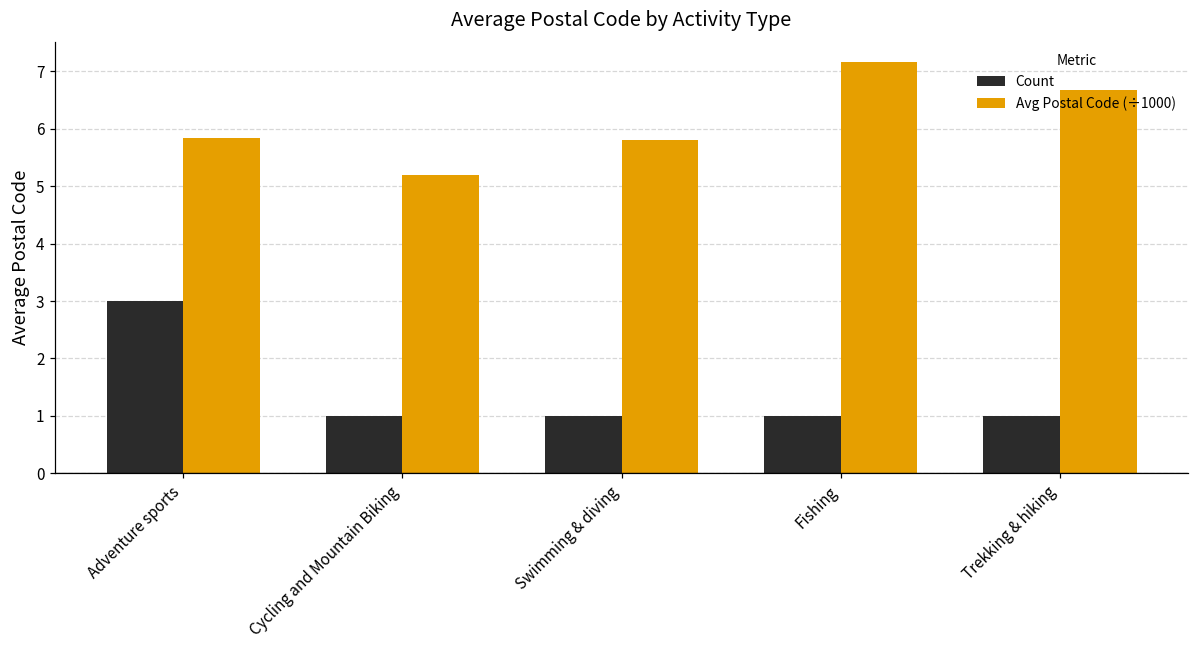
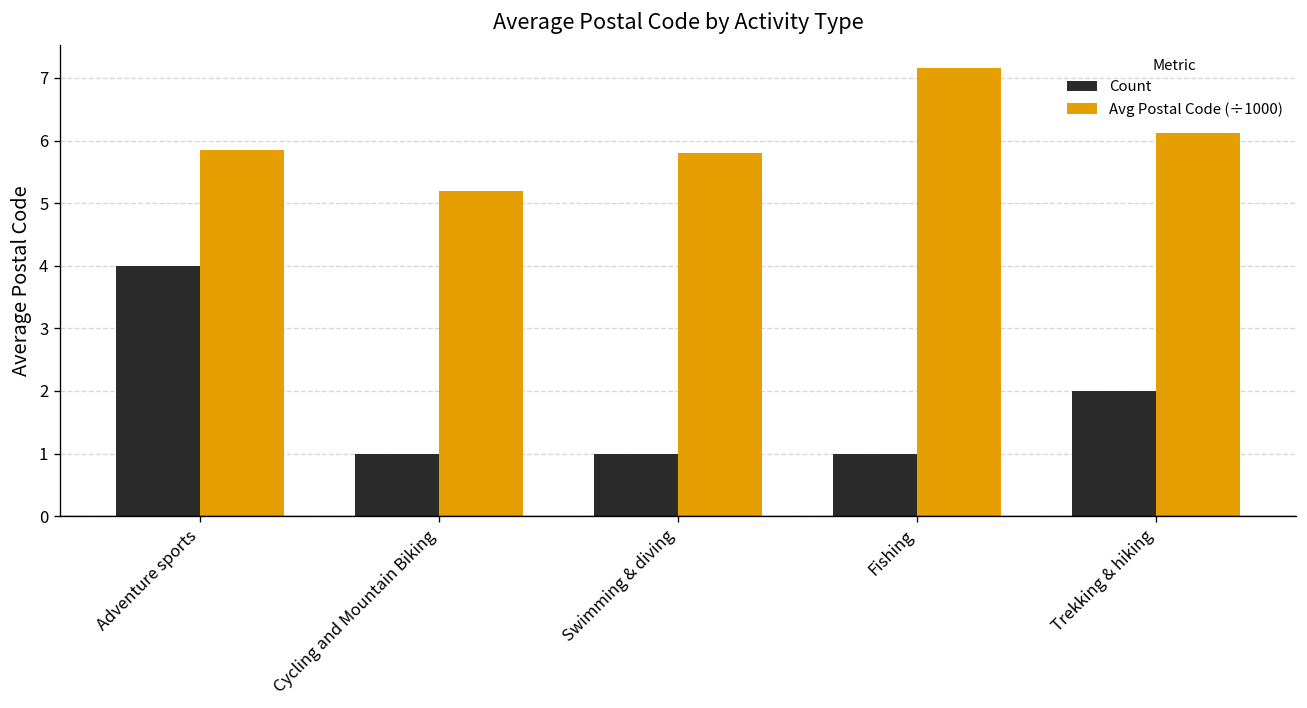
  {
    "Count": {
-     "Adventure sports": 3,
+     "Adventure sports": 4,
      "Cycling and Mountain Biking": 1,
      "Swimming & diving": 1,
      "Fishing": 1,
-     "Trekking & hiking": 1
+     "Trekking & hiking": 2
    },
    "Avg Postal Code (÷1000)": {
      "Adventure sports": 5.8,
      "Cycling and Mountain Biking": 5.2,
      "Swimming & diving": 5.8,
      "Fishing": 7.2,
-     "Trekking & hiking": 6.7
+     "Trekking & hiking": 6.1
    }
  }
